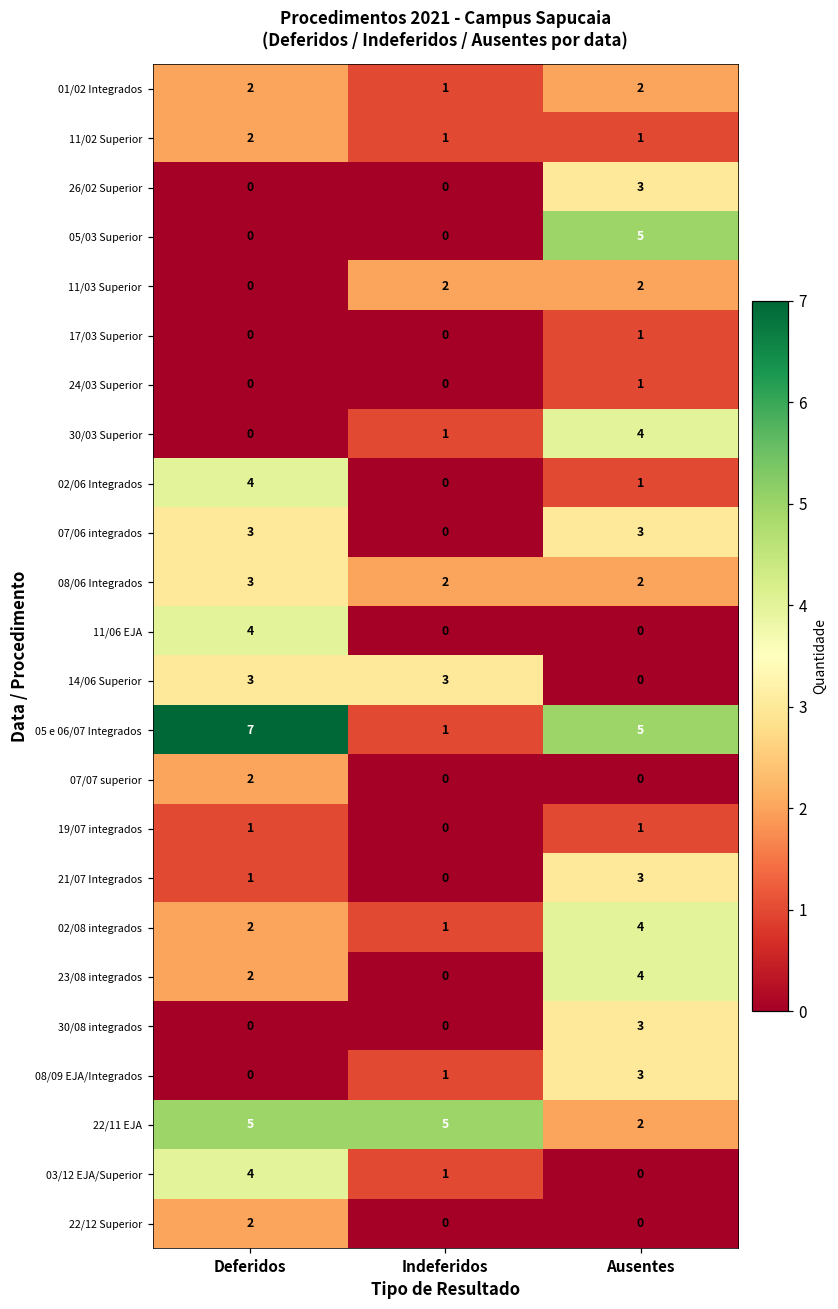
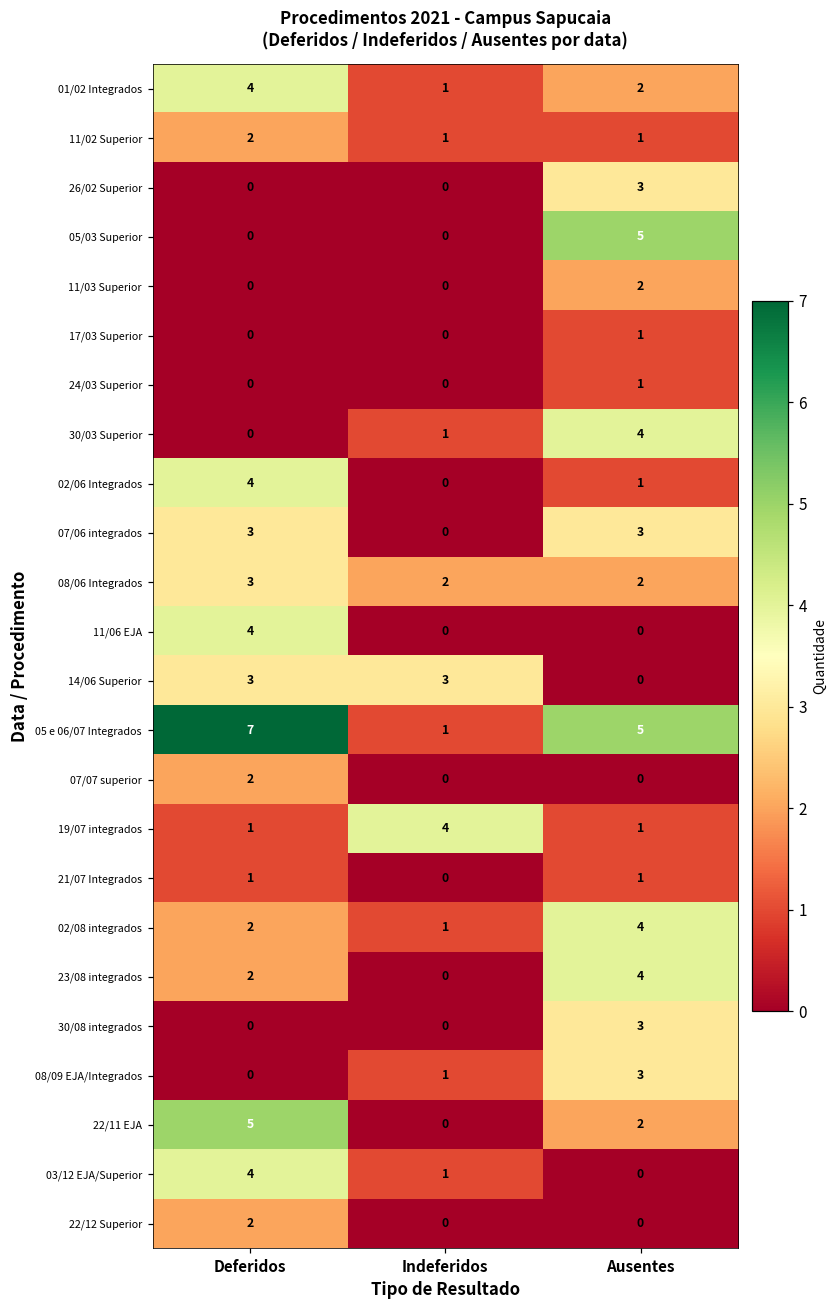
  {
    "01/02 Integrados": {
-     "Deferidos": 2,
+     "Deferidos": 4,
      "Indeferidos": 1,
      "Ausentes": 2
    },
    "11/02 Superior": {
      "Deferidos": 2,
      "Indeferidos": 1,
      "Ausentes": 1
    },
    "26/02 Superior": {
      "Deferidos": 0,
      "Indeferidos": 0,
      "Ausentes": 3
    },
    "05/03 Superior": {
      "Deferidos": 0,
      "Indeferidos": 0,
      "Ausentes": 5
    },
    "11/03 Superior": {
      "Deferidos": 0,
-     "Indeferidos": 2,
+     "Indeferidos": 0,
      "Ausentes": 2
    },
    "17/03 Superior": {
      "Deferidos": 0,
      "Indeferidos": 0,
      "Ausentes": 1
    },
    "24/03 Superior": {
      "Deferidos": 0,
      "Indeferidos": 0,
      "Ausentes": 1
    },
    "30/03 Superior": {
      "Deferidos": 0,
      "Indeferidos": 1,
      "Ausentes": 4
    },
    "02/06 Integrados": {
      "Deferidos": 4,
      "Indeferidos": 0,
      "Ausentes": 1
    },
    "07/06 integrados": {
      "Deferidos": 3,
      "Indeferidos": 0,
      "Ausentes": 3
    },
    "08/06 Integrados": {
      "Deferidos": 3,
      "Indeferidos": 2,
      "Ausentes": 2
    },
    "11/06 EJA": {
      "Deferidos": 4,
      "Indeferidos": 0,
      "Ausentes": 0
    },
    "14/06 Superior": {
      "Deferidos": 3,
      "Indeferidos": 3,
      "Ausentes": 0
    },
    "05 e 06/07 Integrados": {
      "Deferidos": 7,
      "Indeferidos": 1,
      "Ausentes": 5
    },
    "07/07 superior": {
      "Deferidos": 2,
      "Indeferidos": 0,
      "Ausentes": 0
    },
    "19/07 integrados": {
      "Deferidos": 1,
-     "Indeferidos": 0,
+     "Indeferidos": 4,
      "Ausentes": 1
    },
    "21/07 Integrados": {
      "Deferidos": 1,
      "Indeferidos": 0,
-     "Ausentes": 3
+     "Ausentes": 1
    },
    "02/08 integrados": {
      "Deferidos": 2,
      "Indeferidos": 1,
      "Ausentes": 4
    },
    "23/08 integrados": {
      "Deferidos": 2,
      "Indeferidos": 0,
      "Ausentes": 4
    },
    "30/08 integrados": {
      "Deferidos": 0,
      "Indeferidos": 0,
      "Ausentes": 3
    },
    "08/09 EJA/Integrados": {
      "Deferidos": 0,
      "Indeferidos": 1,
      "Ausentes": 3
    },
    "22/11 EJA": {
      "Deferidos": 5,
-     "Indeferidos": 5,
+     "Indeferidos": 0,
      "Ausentes": 2
    },
    "03/12 EJA/Superior": {
      "Deferidos": 4,
      "Indeferidos": 1,
      "Ausentes": 0
    },
    "22/12 Superior": {
      "Deferidos": 2,
      "Indeferidos": 0,
      "Ausentes": 0
    }
  }
